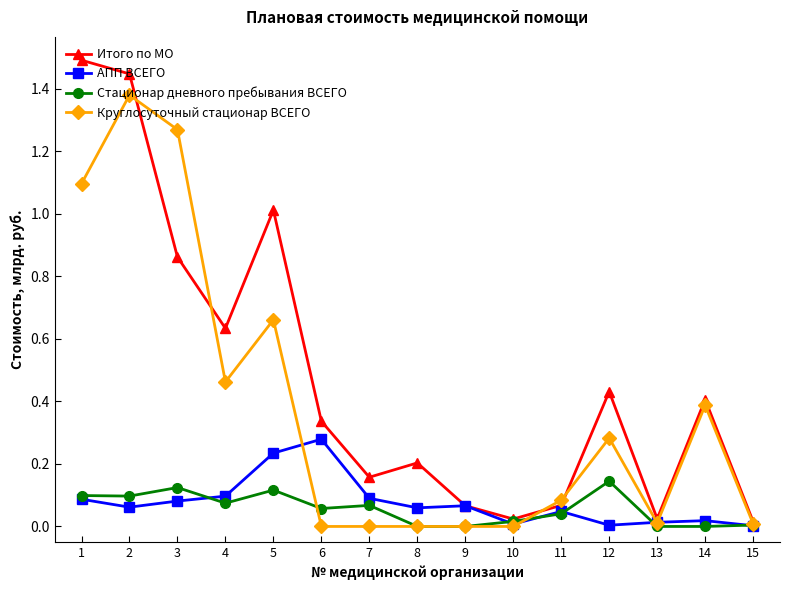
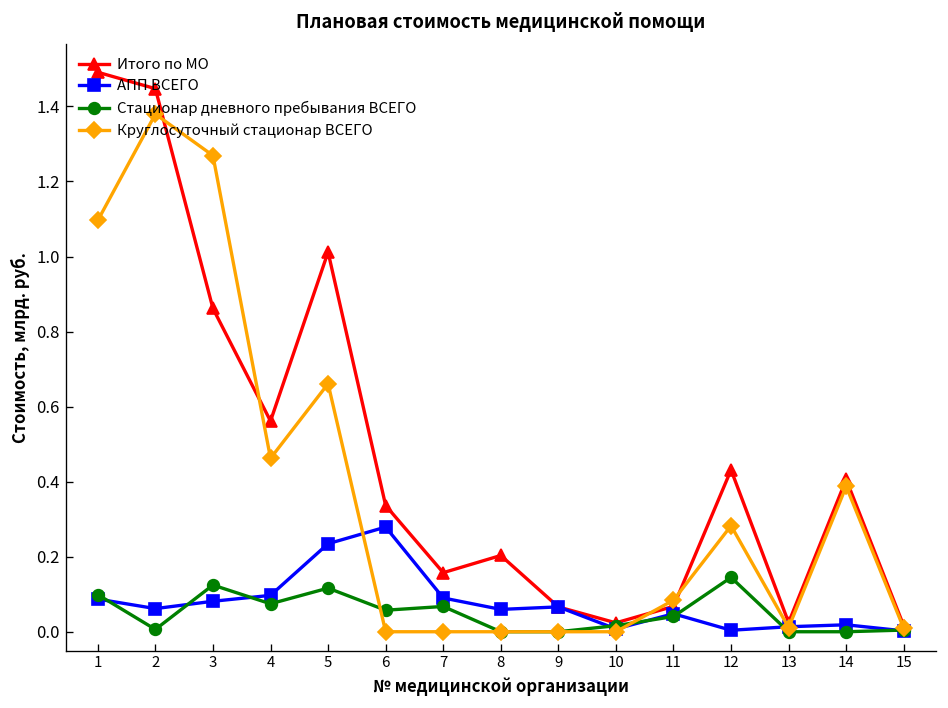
  {
    "Итого по МО": {
      "1": 1.49,
      "2": 1.45,
      "3": 0.86,
-     "4": 0.63,
+     "4": 0.56,
      "5": 1.01,
      "6": 0.34,
      "7": 0.16,
      "8": 0.20,
      "11": 0.07,
      "12": 0.43,
      "13": 0.02,
      "14": 0.41
    },
    "АПП ВСЕГО": {
      "1": 0.09,
      "2": 0.06,
      "3": 0.08,
      "4": 0.10,
      "5": 0.23,
      "6": 0.28,
      "7": 0.09,
      "8": 0.06,
      "12": 0.00,
      "14": 0.02
    },
    "Стационар дневного пребывания ВСЕГО": {
      "1": 0.10,
-     "2": 0.10,
+     "2": 0.01,
      "3": 0.12,
      "4": 0.07,
      "5": 0.12,
      "6": 0.06,
      "7": 0.07,
      "12": 0.14,
      "13": 0.00,
      "14": 0.00
    },
    "Круглосуточный стационар ВСЕГО": {
      "1": 1.10,
      "2": 1.38,
      "3": 1.27,
      "4": 0.46,
      "5": 0.66,
      "6": 0.00,
      "7": 0.00,
      "11": 0.08,
      "12": 0.28,
      "14": 0.39
    }
  }
